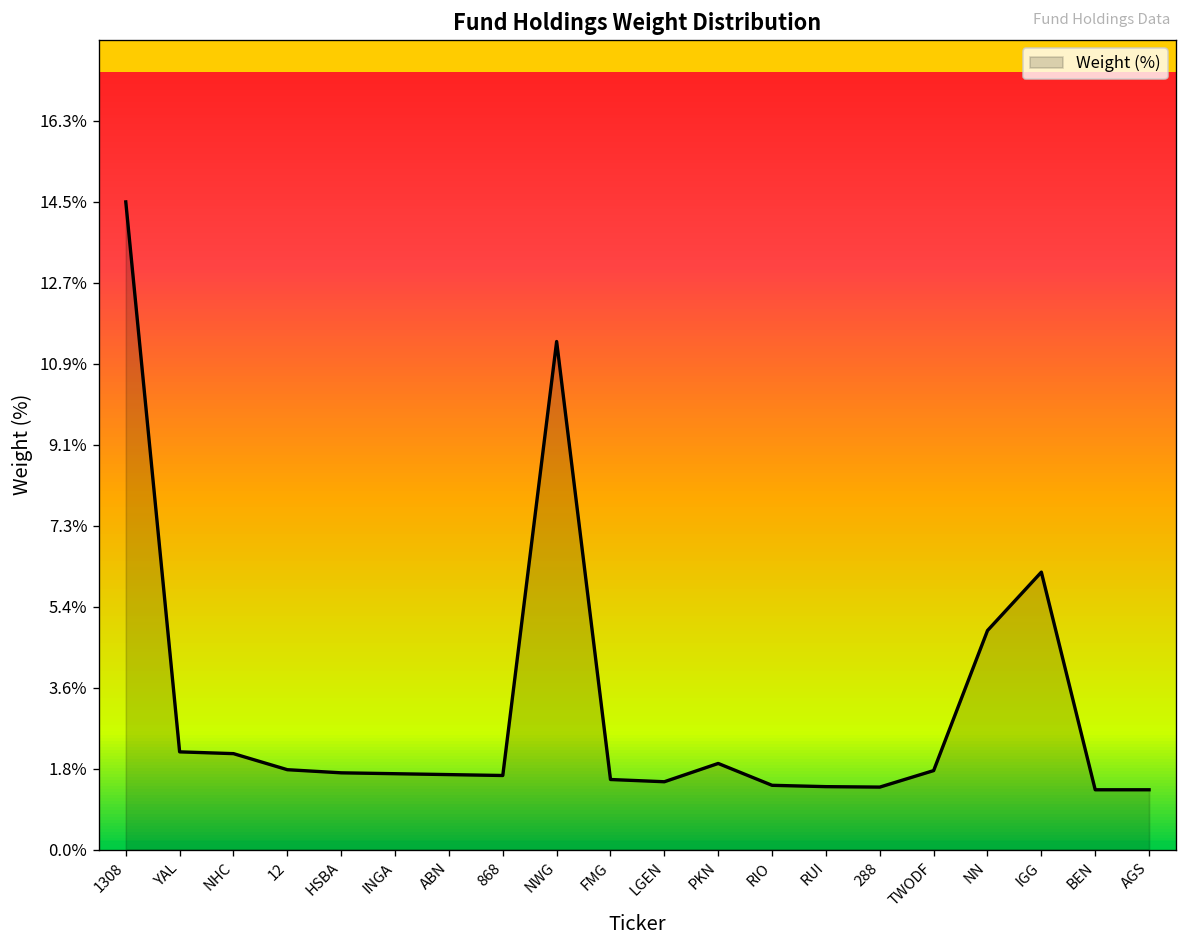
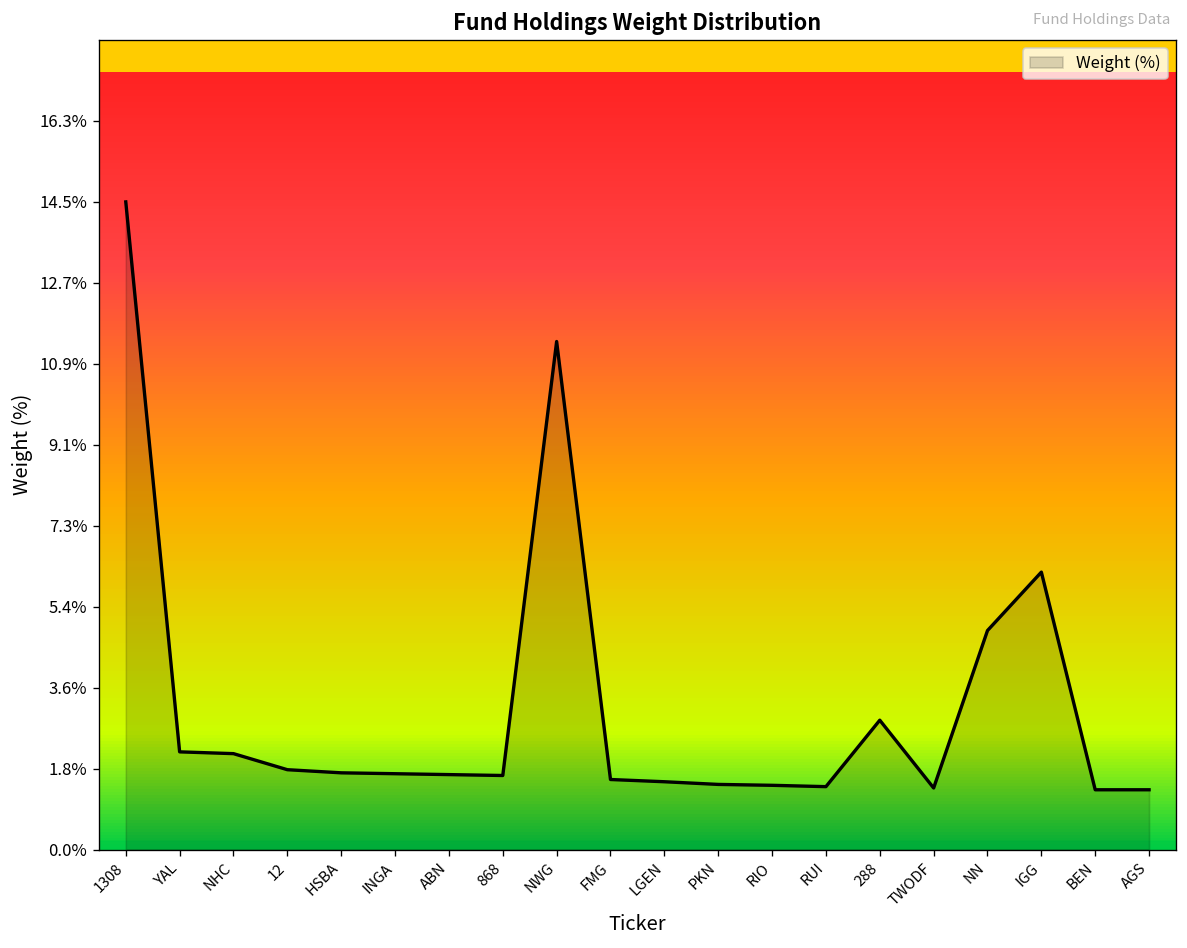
  {
    "1308": "14.5%",
    "YAL": "2.2%",
    "NHC": "2.2%",
    "12": "1.8%",
    "HSBA": "1.7%",
    "INGA": "1.7%",
    "ABN": "1.7%",
    "868": "1.7%",
    "NWG": "11.4%",
    "FMG": "1.6%",
    "LGEN": "1.5%",
-   "PKN": "1.9%",
+   "PKN": "1.5%",
    "RIO": "1.4%",
    "RUI": "1.4%",
-   "288": "1.4%",
-   "TWODF": "1.8%",
+   "288": "2.9%",
+   "TWODF": "1.4%",
    "NN": "4.9%",
    "IGG": "6.2%",
    "BEN": "1.3%",
    "AGS": "1.3%"
  }
